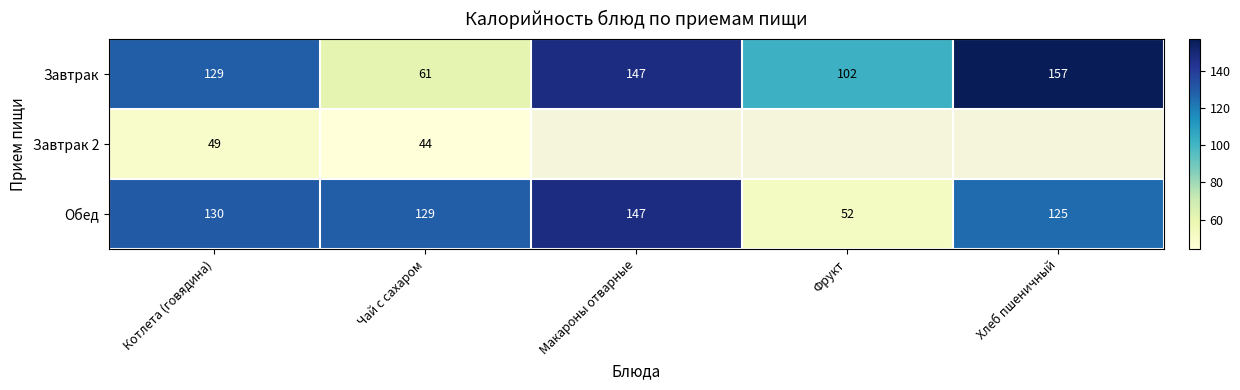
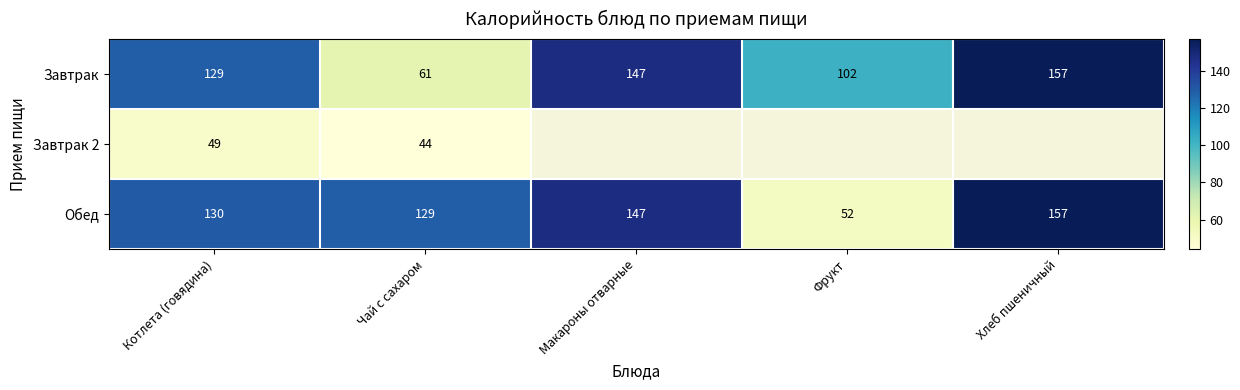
  {
    "Завтрак": {
      "Котлета (говядина)": 129,
      "Чай с сахаром": 61,
      "Макароны отварные": 147,
      "Фрукт": 102,
      "Хлеб пшеничный": 157
    },
    "Завтрак 2": {
      "Котлета (говядина)": 49,
      "Чай с сахаром": 44
    },
    "Обед": {
      "Котлета (говядина)": 130,
      "Чай с сахаром": 129,
      "Макароны отварные": 147,
      "Фрукт": 52,
-     "Хлеб пшеничный": 125
+     "Хлеб пшеничный": 157
    }
  }
